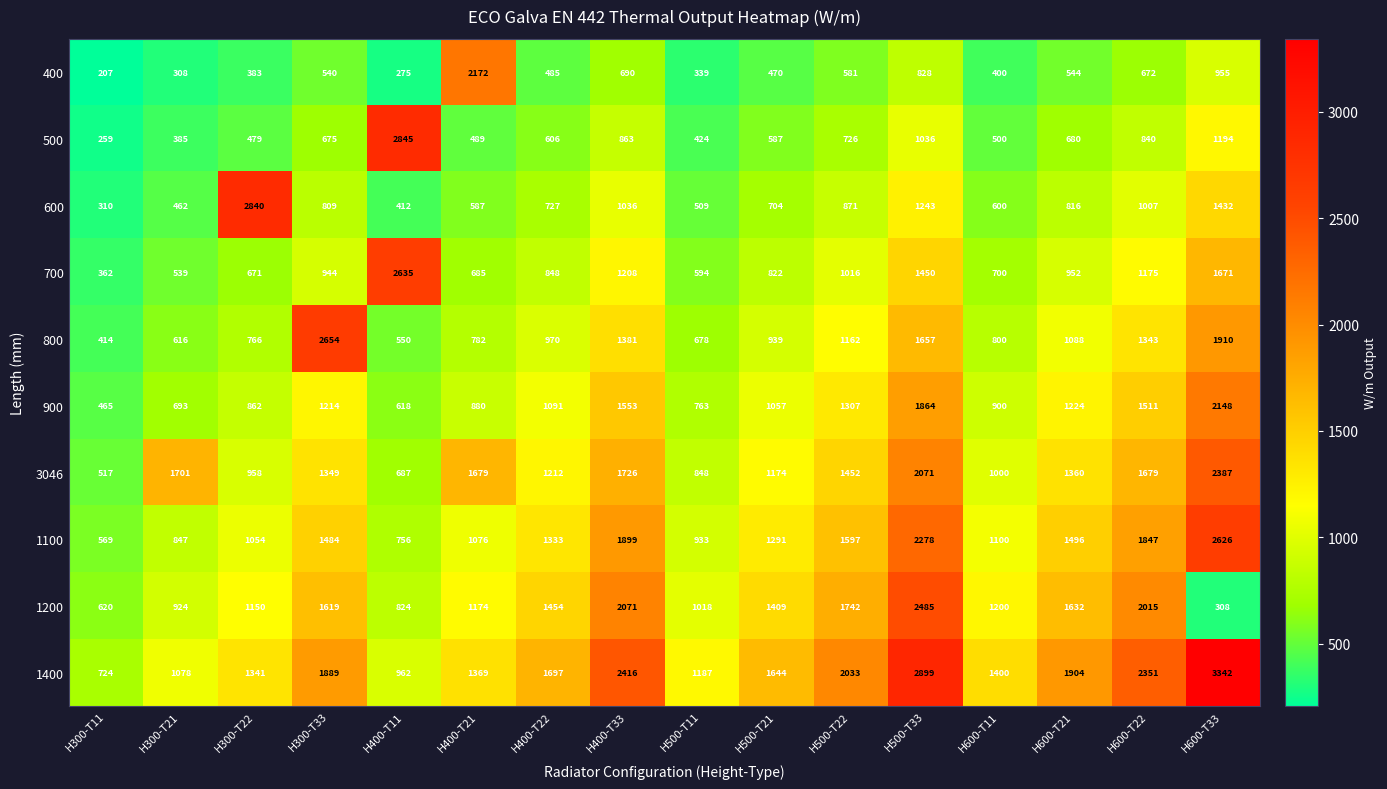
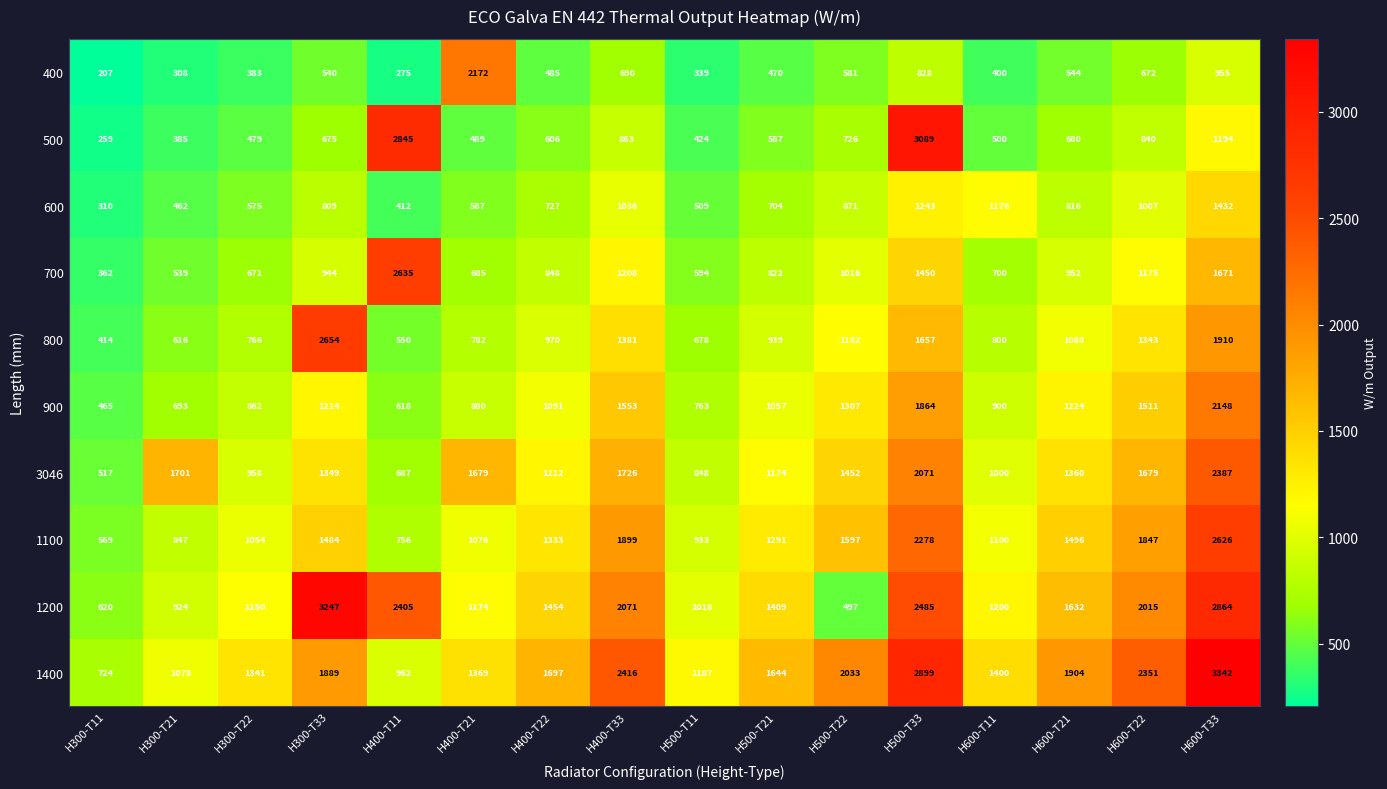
  {
    "400": {
      "H300-T11": 207,
      "H300-T21": 308,
      "H300-T22": 383,
      "H300-T33": 540,
      "H400-T11": 275,
      "H400-T21": 2172,
      "H400-T22": 485,
      "H400-T33": 690,
      "H500-T11": 339,
      "H500-T21": 470,
      "H500-T22": 581,
      "H500-T33": 828,
      "H600-T11": 400,
      "H600-T21": 544,
      "H600-T22": 672,
      "H600-T33": 955
    },
    "500": {
      "H300-T11": 259,
      "H300-T21": 385,
      "H300-T22": 479,
      "H300-T33": 675,
      "H400-T11": 2845,
      "H400-T21": 489,
      "H400-T22": 606,
      "H400-T33": 863,
      "H500-T11": 424,
      "H500-T21": 587,
      "H500-T22": 726,
-     "H500-T33": 1036,
+     "H500-T33": 3089,
      "H600-T11": 500,
      "H600-T21": 680,
      "H600-T22": 840,
      "H600-T33": 1194
    },
    "600": {
      "H300-T11": 310,
      "H300-T21": 462,
-     "H300-T22": 2840,
+     "H300-T22": 575,
      "H300-T33": 809,
      "H400-T11": 412,
      "H400-T21": 587,
      "H400-T22": 727,
      "H400-T33": 1036,
      "H500-T11": 509,
      "H500-T21": 704,
      "H500-T22": 871,
      "H500-T33": 1243,
-     "H600-T11": 600,
+     "H600-T11": 1176,
      "H600-T21": 816,
      "H600-T22": 1007,
      "H600-T33": 1432
    },
    "700": {
      "H300-T11": 362,
      "H300-T21": 539,
      "H300-T22": 671,
      "H300-T33": 944,
      "H400-T11": 2635,
      "H400-T21": 685,
      "H400-T22": 848,
      "H400-T33": 1208,
      "H500-T11": 594,
      "H500-T21": 822,
      "H500-T22": 1016,
      "H500-T33": 1450,
      "H600-T11": 700,
      "H600-T21": 952,
      "H600-T22": 1175,
      "H600-T33": 1671
    },
    "800": {
      "H300-T11": 414,
      "H300-T21": 616,
      "H300-T22": 766,
      "H300-T33": 2654,
      "H400-T11": 550,
      "H400-T21": 782,
      "H400-T22": 970,
      "H400-T33": 1381,
      "H500-T11": 678,
      "H500-T21": 939,
      "H500-T22": 1162,
      "H500-T33": 1657,
      "H600-T11": 800,
      "H600-T21": 1088,
      "H600-T22": 1343,
      "H600-T33": 1910
    },
    "900": {
      "H300-T11": 465,
      "H300-T21": 693,
      "H300-T22": 862,
      "H300-T33": 1214,
      "H400-T11": 618,
      "H400-T21": 880,
      "H400-T22": 1091,
      "H400-T33": 1553,
      "H500-T11": 763,
      "H500-T21": 1057,
      "H500-T22": 1307,
      "H500-T33": 1864,
      "H600-T11": 900,
      "H600-T21": 1224,
      "H600-T22": 1511,
      "H600-T33": 2148
    },
    "3046": {
      "H300-T11": 517,
      "H300-T21": 1701,
      "H300-T22": 958,
      "H300-T33": 1349,
      "H400-T11": 687,
      "H400-T21": 1679,
      "H400-T22": 1212,
      "H400-T33": 1726,
      "H500-T11": 848,
      "H500-T21": 1174,
      "H500-T22": 1452,
      "H500-T33": 2071,
      "H600-T11": 1000,
      "H600-T21": 1360,
      "H600-T22": 1679,
      "H600-T33": 2387
    },
    "1100": {
      "H300-T11": 569,
      "H300-T21": 847,
      "H300-T22": 1054,
      "H300-T33": 1484,
      "H400-T11": 756,
      "H400-T21": 1076,
      "H400-T22": 1333,
      "H400-T33": 1899,
      "H500-T11": 933,
      "H500-T21": 1291,
      "H500-T22": 1597,
      "H500-T33": 2278,
      "H600-T11": 1100,
      "H600-T21": 1496,
      "H600-T22": 1847,
      "H600-T33": 2626
    },
    "1200": {
      "H300-T11": 620,
      "H300-T21": 924,
      "H300-T22": 1150,
-     "H300-T33": 1619,
-     "H400-T11": 824,
+     "H300-T33": 3247,
+     "H400-T11": 2405,
      "H400-T21": 1174,
      "H400-T22": 1454,
      "H400-T33": 2071,
      "H500-T11": 1018,
      "H500-T21": 1409,
-     "H500-T22": 1742,
+     "H500-T22": 497,
      "H500-T33": 2485,
      "H600-T11": 1200,
      "H600-T21": 1632,
      "H600-T22": 2015,
-     "H600-T33": 308
+     "H600-T33": 2864
    },
    "1400": {
      "H300-T11": 724,
      "H300-T21": 1078,
      "H300-T22": 1341,
      "H300-T33": 1889,
      "H400-T11": 962,
      "H400-T21": 1369,
      "H400-T22": 1697,
      "H400-T33": 2416,
      "H500-T11": 1187,
      "H500-T21": 1644,
      "H500-T22": 2033,
      "H500-T33": 2899,
      "H600-T11": 1400,
      "H600-T21": 1904,
      "H600-T22": 2351,
      "H600-T33": 3342
    }
  }
